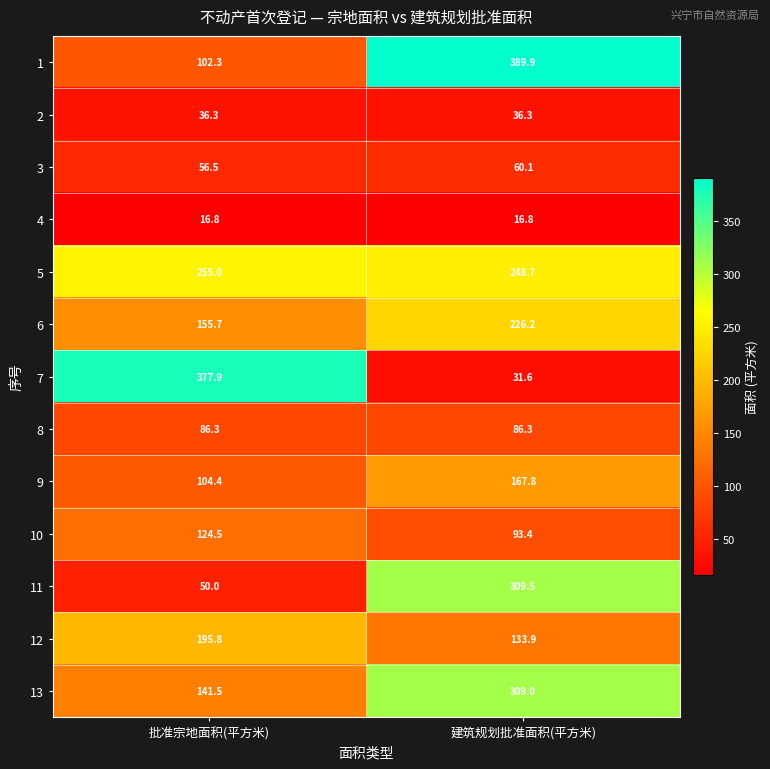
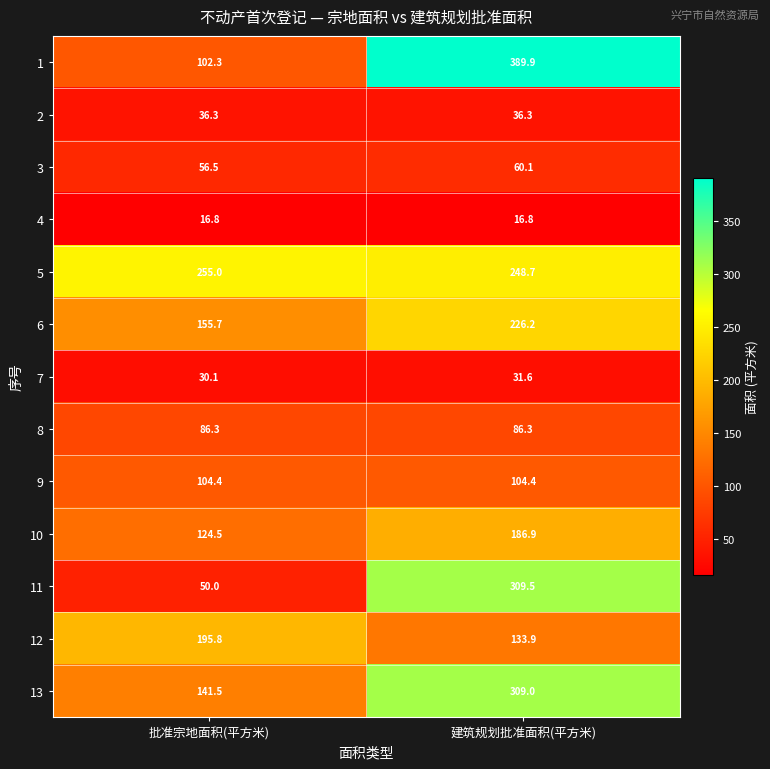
  {
    "1": {
      "批准宗地面积(平方米)": 102.3,
      "建筑规划批准面积(平方米)": 389.9
    },
    "2": {
      "批准宗地面积(平方米)": 36.3,
      "建筑规划批准面积(平方米)": 36.3
    },
    "3": {
      "批准宗地面积(平方米)": 56.5,
      "建筑规划批准面积(平方米)": 60.1
    },
    "4": {
      "批准宗地面积(平方米)": 16.8,
      "建筑规划批准面积(平方米)": 16.8
    },
    "5": {
      "批准宗地面积(平方米)": 255.0,
      "建筑规划批准面积(平方米)": 248.7
    },
    "6": {
      "批准宗地面积(平方米)": 155.7,
      "建筑规划批准面积(平方米)": 226.2
    },
    "7": {
-     "批准宗地面积(平方米)": 377.9,
+     "批准宗地面积(平方米)": 30.1,
      "建筑规划批准面积(平方米)": 31.6
    },
    "8": {
      "批准宗地面积(平方米)": 86.3,
      "建筑规划批准面积(平方米)": 86.3
    },
    "9": {
      "批准宗地面积(平方米)": 104.4,
-     "建筑规划批准面积(平方米)": 167.8
+     "建筑规划批准面积(平方米)": 104.4
    },
    "10": {
      "批准宗地面积(平方米)": 124.5,
-     "建筑规划批准面积(平方米)": 93.4
+     "建筑规划批准面积(平方米)": 186.9
    },
    "11": {
      "批准宗地面积(平方米)": 50.0,
      "建筑规划批准面积(平方米)": 309.5
    },
    "12": {
      "批准宗地面积(平方米)": 195.8,
      "建筑规划批准面积(平方米)": 133.9
    },
    "13": {
      "批准宗地面积(平方米)": 141.5,
      "建筑规划批准面积(平方米)": 309.0
    }
  }
